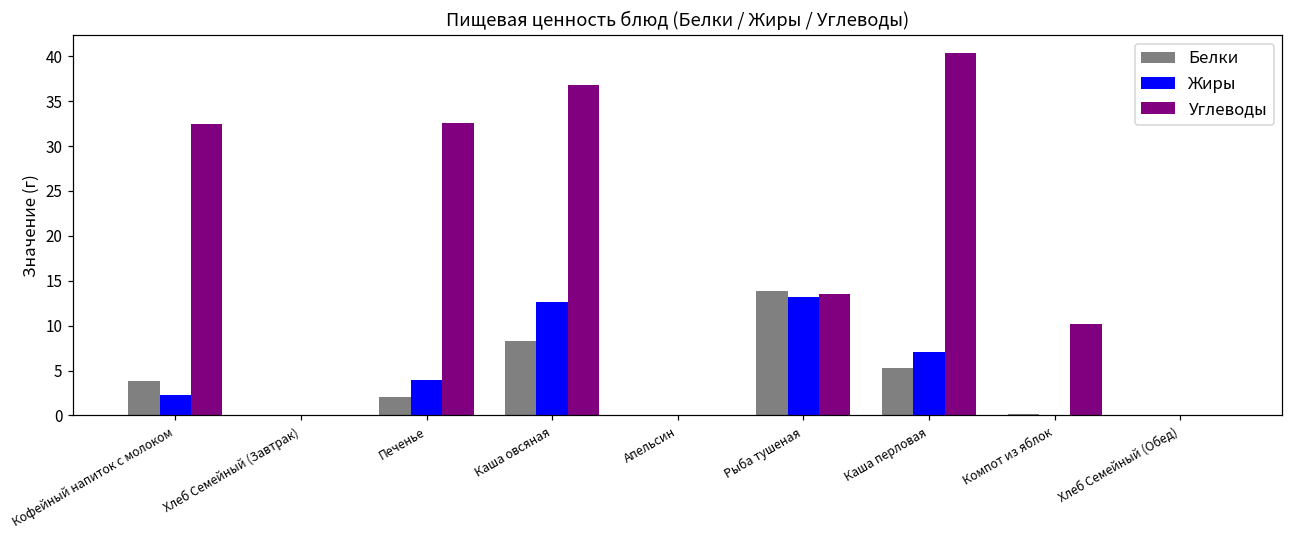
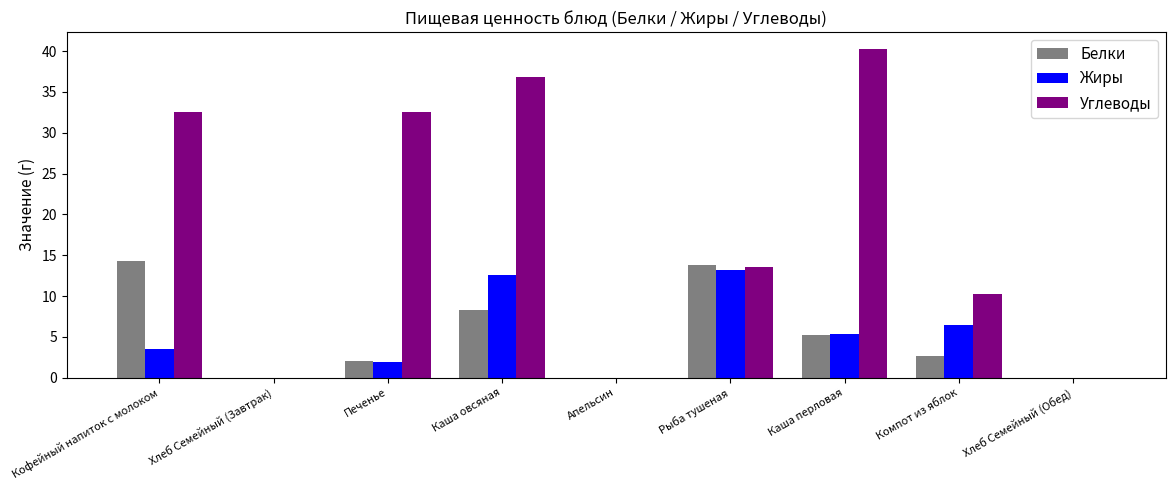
  {
    "Белки": {
-     "Кофейный напиток с молоком": 4,
+     "Кофейный напиток с молоком": 14,
      "Хлеб Семейный (Завтрак)": 0,
      "Печенье": 2,
      "Каша овсяная": 8,
      "Апельсин": 0,
      "Рыба тушеная": 14,
      "Каша перловая": 5,
-     "Компот из яблок": 0,
+     "Компот из яблок": 3,
      "Хлеб Семейный (Обед)": 0
    },
    "Жиры": {
-     "Кофейный напиток с молоком": 2,
+     "Кофейный напиток с молоком": 4,
      "Хлеб Семейный (Завтрак)": 0,
-     "Печенье": 4,
+     "Печенье": 2,
      "Каша овсяная": 13,
      "Апельсин": 0,
      "Рыба тушеная": 13,
-     "Каша перловая": 7,
-     "Компот из яблок": 0,
+     "Каша перловая": 5,
+     "Компот из яблок": 7,
      "Хлеб Семейный (Обед)": 0
    },
    "Углеводы": {
      "Кофейный напиток с молоком": 33,
      "Хлеб Семейный (Завтрак)": 0,
      "Печенье": 33,
      "Каша овсяная": 37,
      "Апельсин": 0,
      "Рыба тушеная": 14,
      "Каша перловая": 40,
      "Компот из яблок": 10,
      "Хлеб Семейный (Обед)": 0
    }
  }
